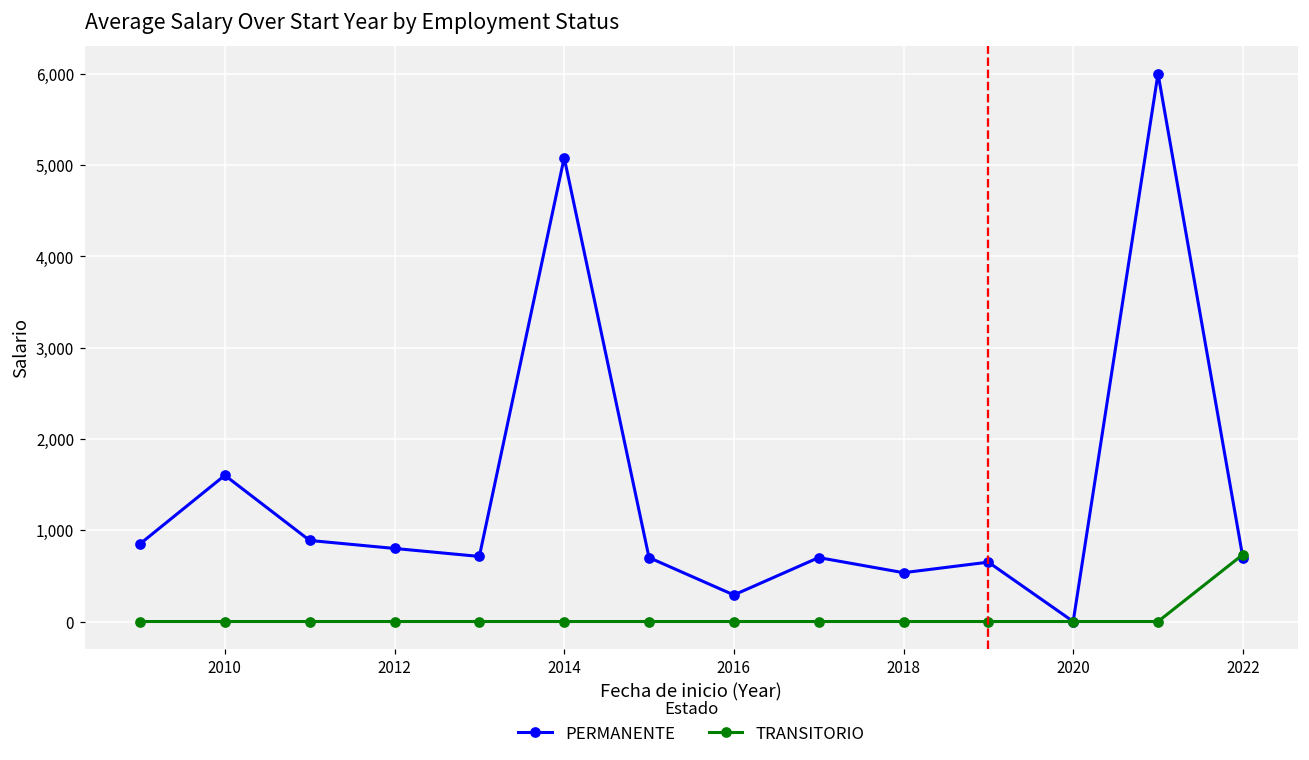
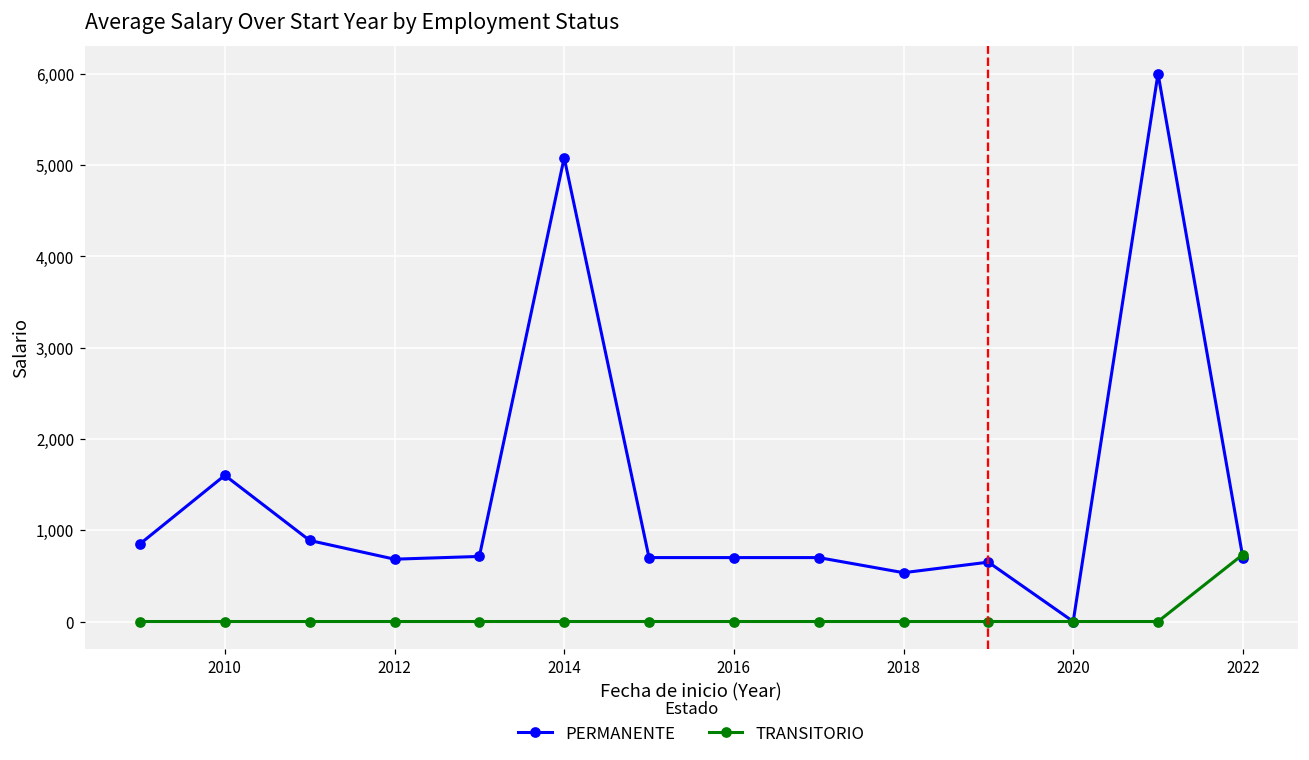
  {
    "PERMANENTE": {
      "2010": "1,600",
-     "2012": "800",
+     "2012": "700",
      "2014": "5,100",
-     "2016": "300",
+     "2016": "700",
      "2018": "500",
      "2022": "700"
    },
    "TRANSITORIO": {
      "2010": "0",
      "2012": "0",
      "2014": "0",
      "2016": "0",
      "2018": "0",
      "2022": "700"
    }
  }
